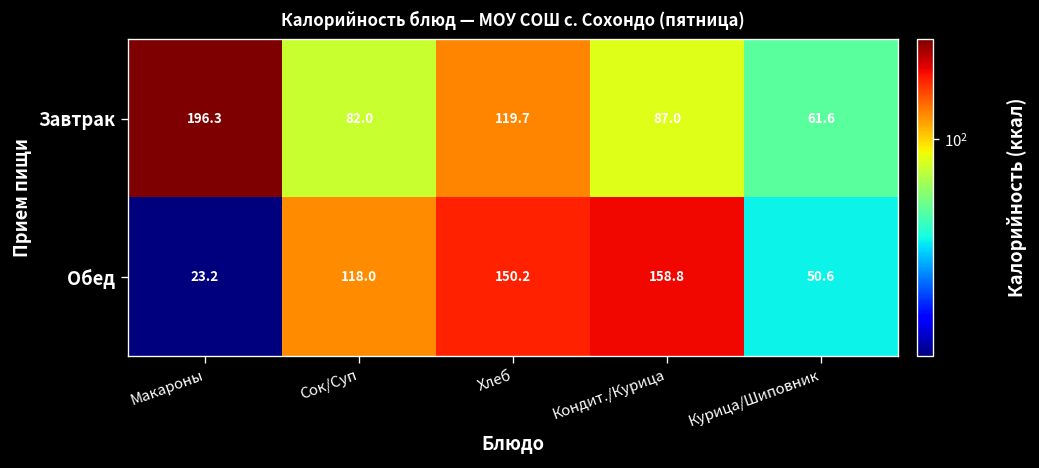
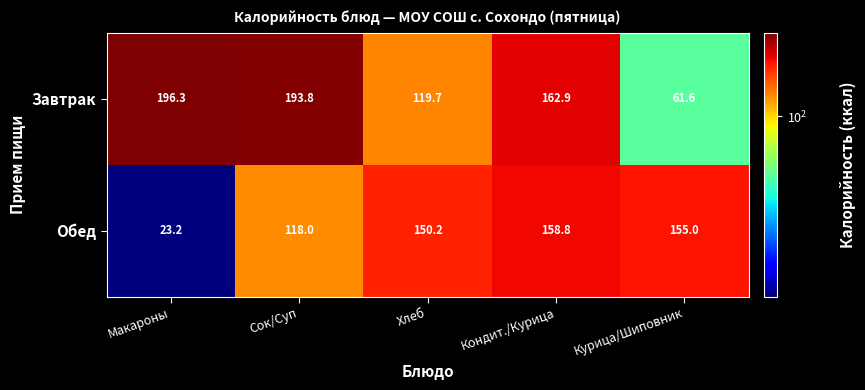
  {
    "Завтрак": {
      "Макароны": 196.3,
-     "Сок/Суп": 82.0,
+     "Сок/Суп": 193.8,
      "Хлеб": 119.7,
-     "Кондит./Курица": 87.0,
+     "Кондит./Курица": 162.9,
      "Курица/Шиповник": 61.6
    },
    "Обед": {
      "Макароны": 23.2,
      "Сок/Суп": 118.0,
      "Хлеб": 150.2,
      "Кондит./Курица": 158.8,
-     "Курица/Шиповник": 50.6
+     "Курица/Шиповник": 155.0
    }
  }
